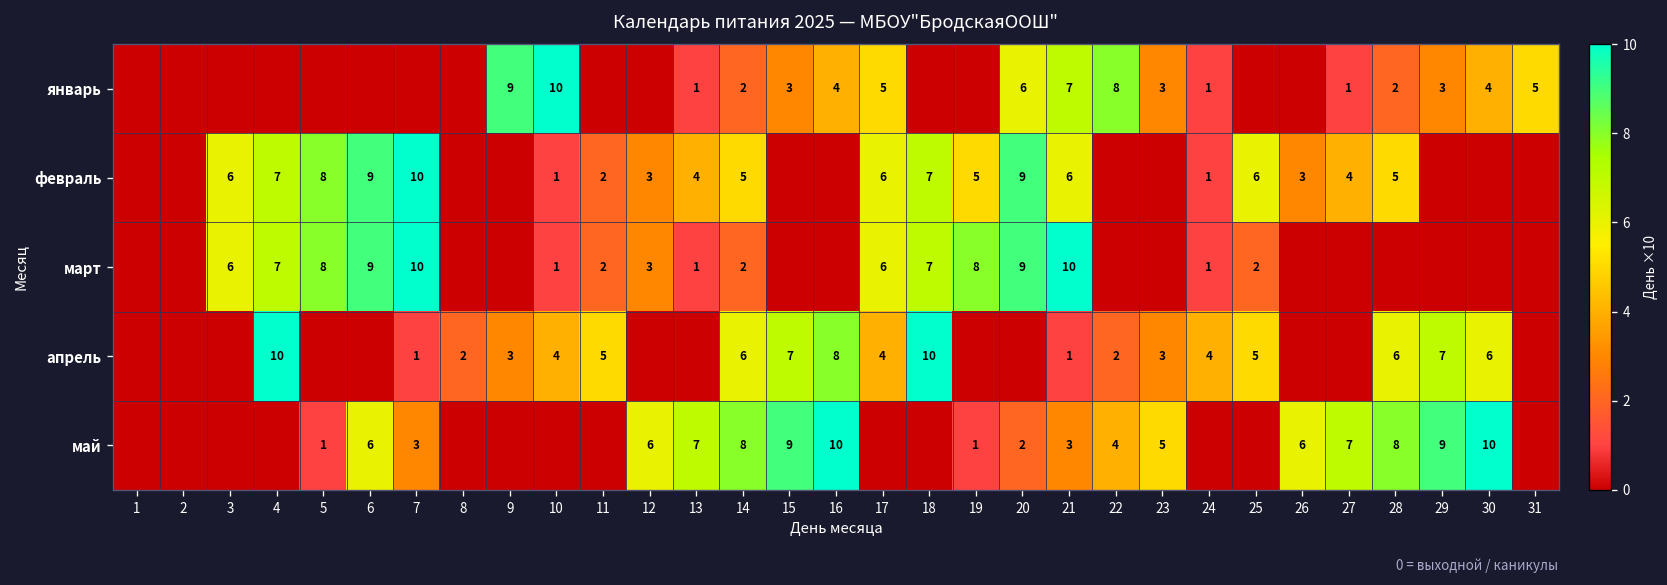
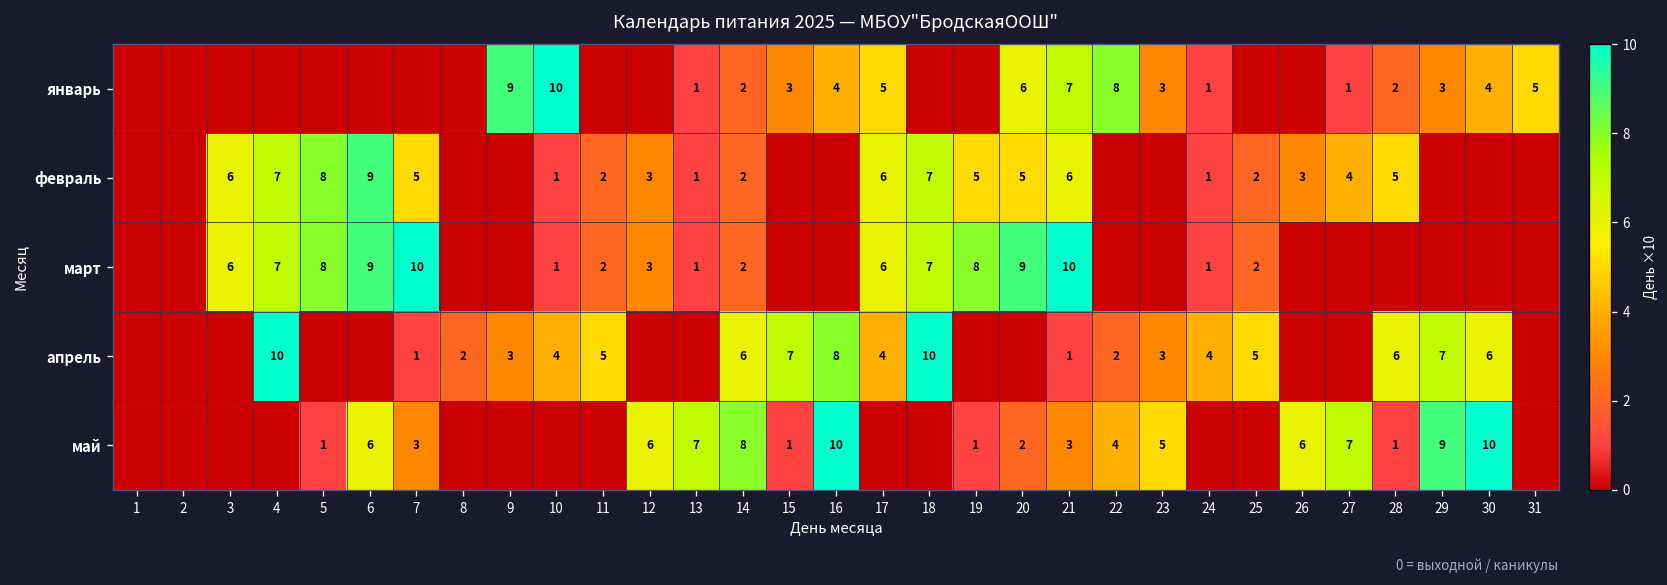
  {
    "январь": {
      "9": 9,
      "10": 10,
      "13": 1,
      "14": 2,
      "15": 3,
      "16": 4,
      "17": 5,
      "20": 6,
      "21": 7,
      "22": 8,
      "23": 3,
      "24": 1,
      "27": 1,
      "28": 2,
      "29": 3,
      "30": 4,
      "31": 5
    },
    "февраль": {
      "3": 6,
      "4": 7,
      "5": 8,
      "6": 9,
-     "7": 10,
+     "7": 5,
      "10": 1,
      "11": 2,
      "12": 3,
-     "13": 4,
-     "14": 5,
+     "13": 1,
+     "14": 2,
      "17": 6,
      "18": 7,
      "19": 5,
-     "20": 9,
+     "20": 5,
      "21": 6,
      "24": 1,
-     "25": 6,
+     "25": 2,
      "26": 3,
      "27": 4,
      "28": 5
    },
    "март": {
      "3": 6,
      "4": 7,
      "5": 8,
      "6": 9,
      "7": 10,
      "10": 1,
      "11": 2,
      "12": 3,
      "13": 1,
      "14": 2,
      "17": 6,
      "18": 7,
      "19": 8,
      "20": 9,
      "21": 10,
      "24": 1,
      "25": 2
    },
    "апрель": {
      "4": 10,
      "7": 1,
      "8": 2,
      "9": 3,
      "10": 4,
      "11": 5,
      "14": 6,
      "15": 7,
      "16": 8,
      "17": 4,
      "18": 10,
      "21": 1,
      "22": 2,
      "23": 3,
      "24": 4,
      "25": 5,
      "28": 6,
      "29": 7,
      "30": 6
    },
    "май": {
      "5": 1,
      "6": 6,
      "7": 3,
      "12": 6,
      "13": 7,
      "14": 8,
-     "15": 9,
+     "15": 1,
      "16": 10,
      "19": 1,
      "20": 2,
      "21": 3,
      "22": 4,
      "23": 5,
      "26": 6,
      "27": 7,
-     "28": 8,
+     "28": 1,
      "29": 9,
      "30": 10
    }
  }
